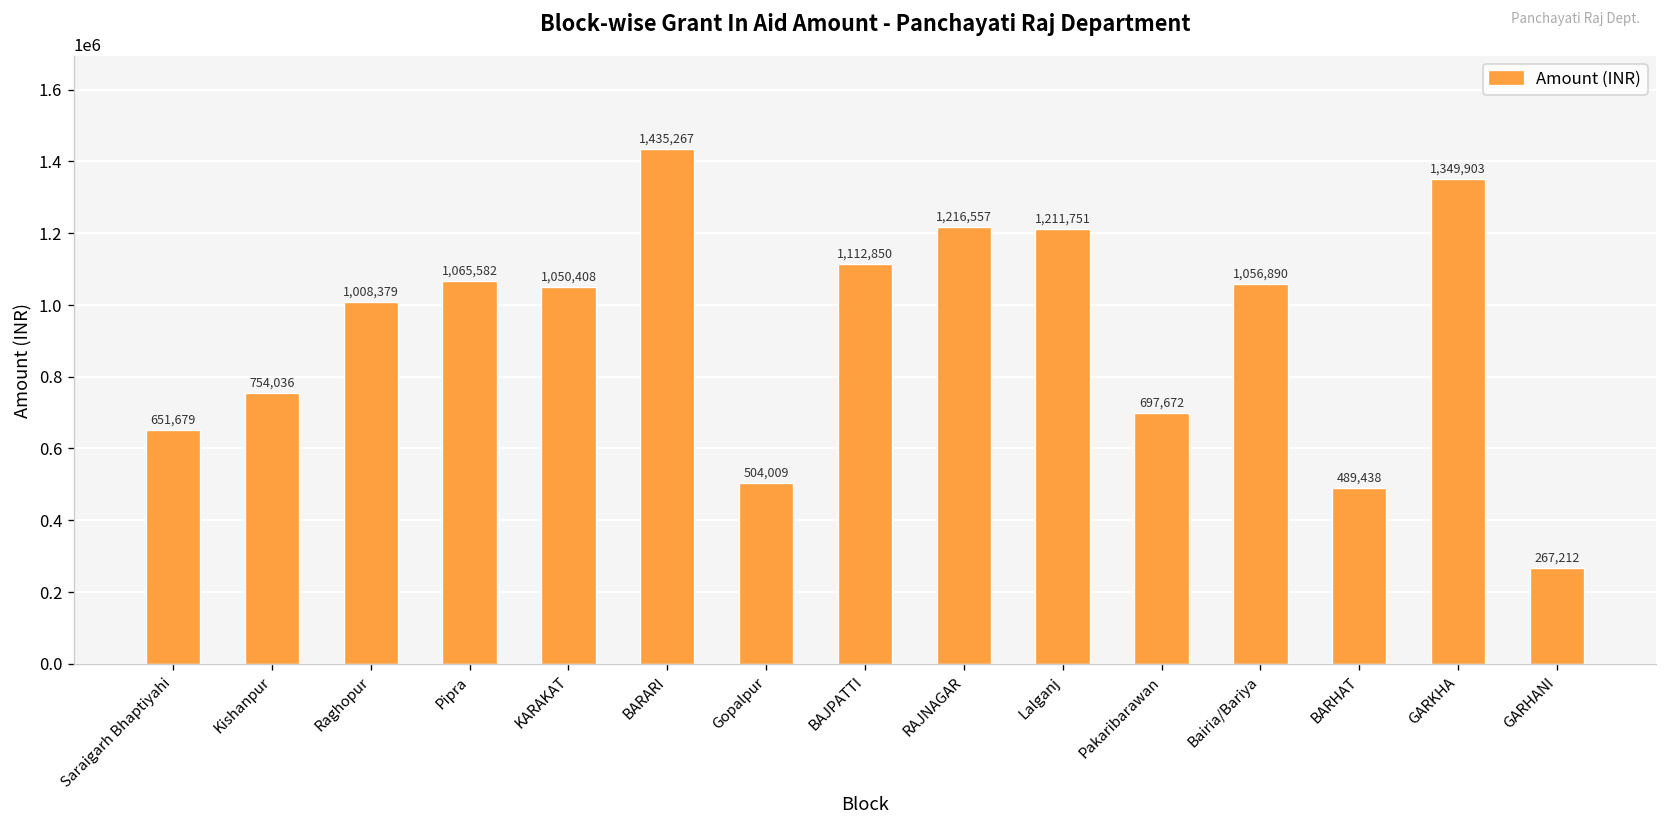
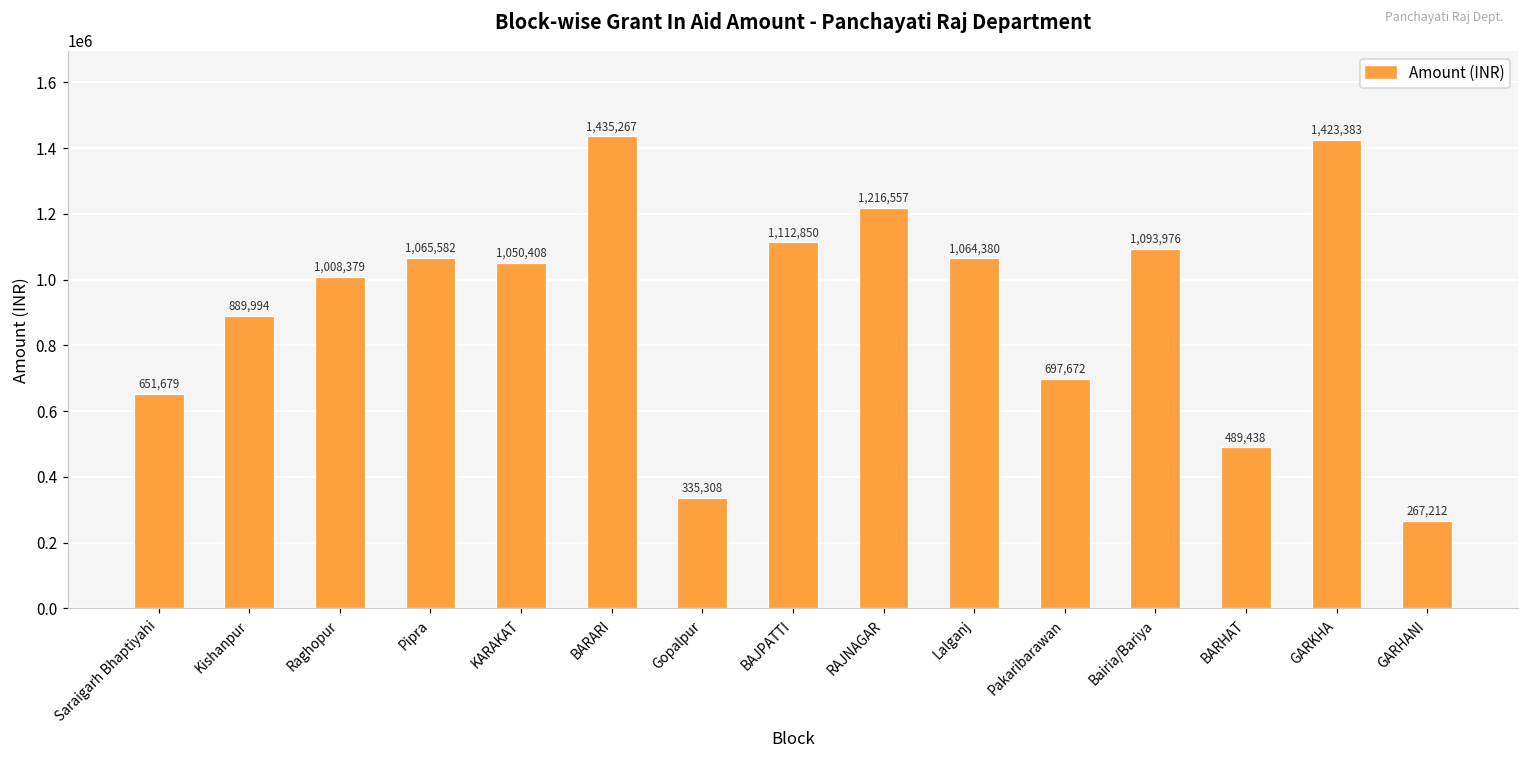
  {
    "Saraigarh Bhaptiyahi": "651,679",
-   "Kishanpur": "754,036",
+   "Kishanpur": "889,994",
    "Raghopur": "1,008,379",
    "Pipra": "1,065,582",
    "KARAKAT": "1,050,408",
    "BARARI": "1,435,267",
-   "Gopalpur": "504,009",
+   "Gopalpur": "335,308",
    "BAJPATTI": "1,112,850",
    "RAJNAGAR": "1,216,557",
-   "Lalganj": "1,211,751",
+   "Lalganj": "1,064,380",
    "Pakaribarawan": "697,672",
-   "Bairia/Bariya": "1,056,890",
+   "Bairia/Bariya": "1,093,976",
    "BARHAT": "489,438",
-   "GARKHA": "1,349,903",
+   "GARKHA": "1,423,383",
    "GARHANI": "267,212"
  }
